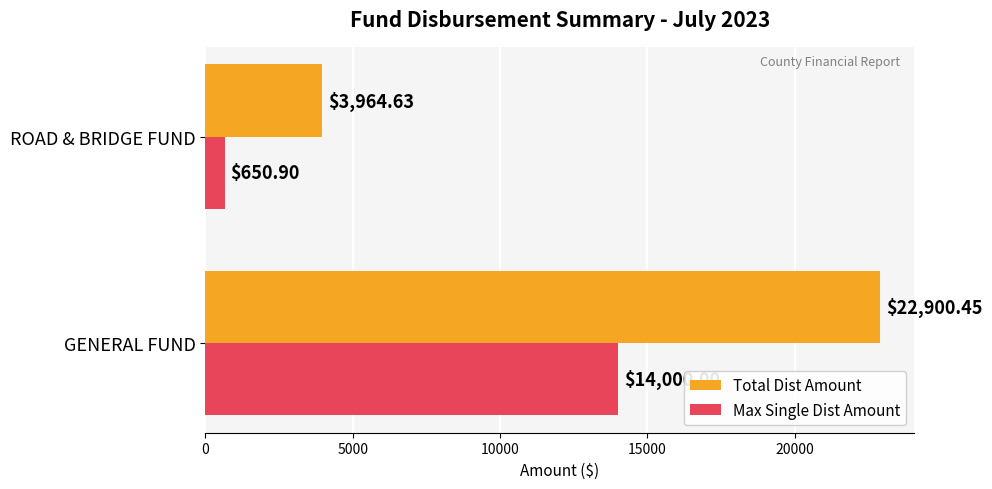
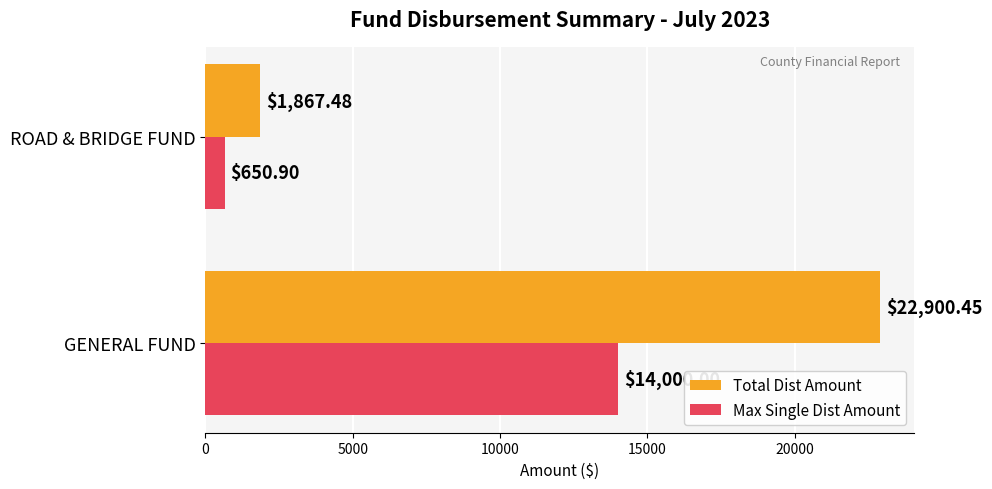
  {
    "Total Dist Amount": {
-     "ROAD & BRIDGE FUND": "$3,964.63",
+     "ROAD & BRIDGE FUND": "$1,867.48",
      "GENERAL FUND": "$22,900.45"
    },
    "Max Single Dist Amount": {
      "ROAD & BRIDGE FUND": "$650.90"
    }
  }
